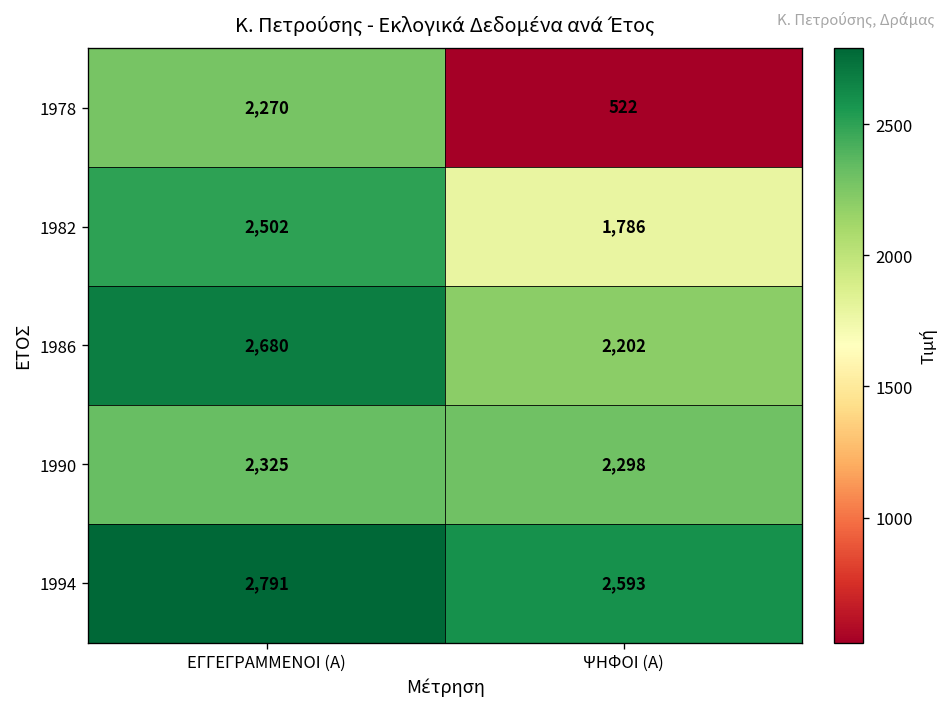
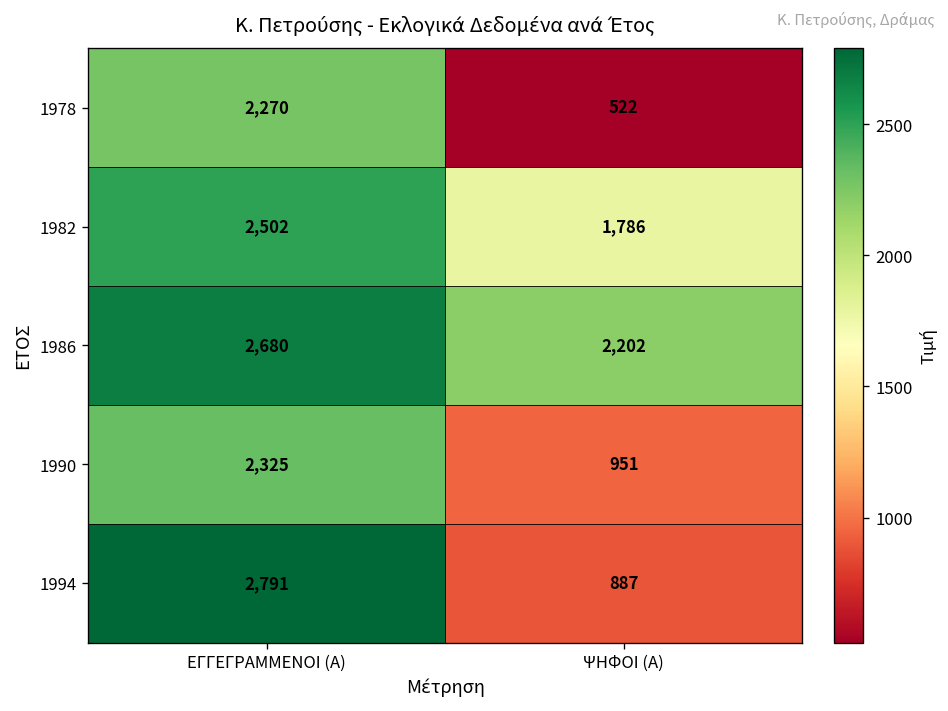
  {
    "1978": {
      "ΕΓΓΕΓΡΑΜΜΕΝΟΙ (Α)": "2,270",
      "ΨΗΦΟΙ (Α)": "522"
    },
    "1982": {
      "ΕΓΓΕΓΡΑΜΜΕΝΟΙ (Α)": "2,502",
      "ΨΗΦΟΙ (Α)": "1,786"
    },
    "1986": {
      "ΕΓΓΕΓΡΑΜΜΕΝΟΙ (Α)": "2,680",
      "ΨΗΦΟΙ (Α)": "2,202"
    },
    "1990": {
      "ΕΓΓΕΓΡΑΜΜΕΝΟΙ (Α)": "2,325",
-     "ΨΗΦΟΙ (Α)": "2,298"
+     "ΨΗΦΟΙ (Α)": "951"
    },
    "1994": {
      "ΕΓΓΕΓΡΑΜΜΕΝΟΙ (Α)": "2,791",
-     "ΨΗΦΟΙ (Α)": "2,593"
+     "ΨΗΦΟΙ (Α)": "887"
    }
  }
